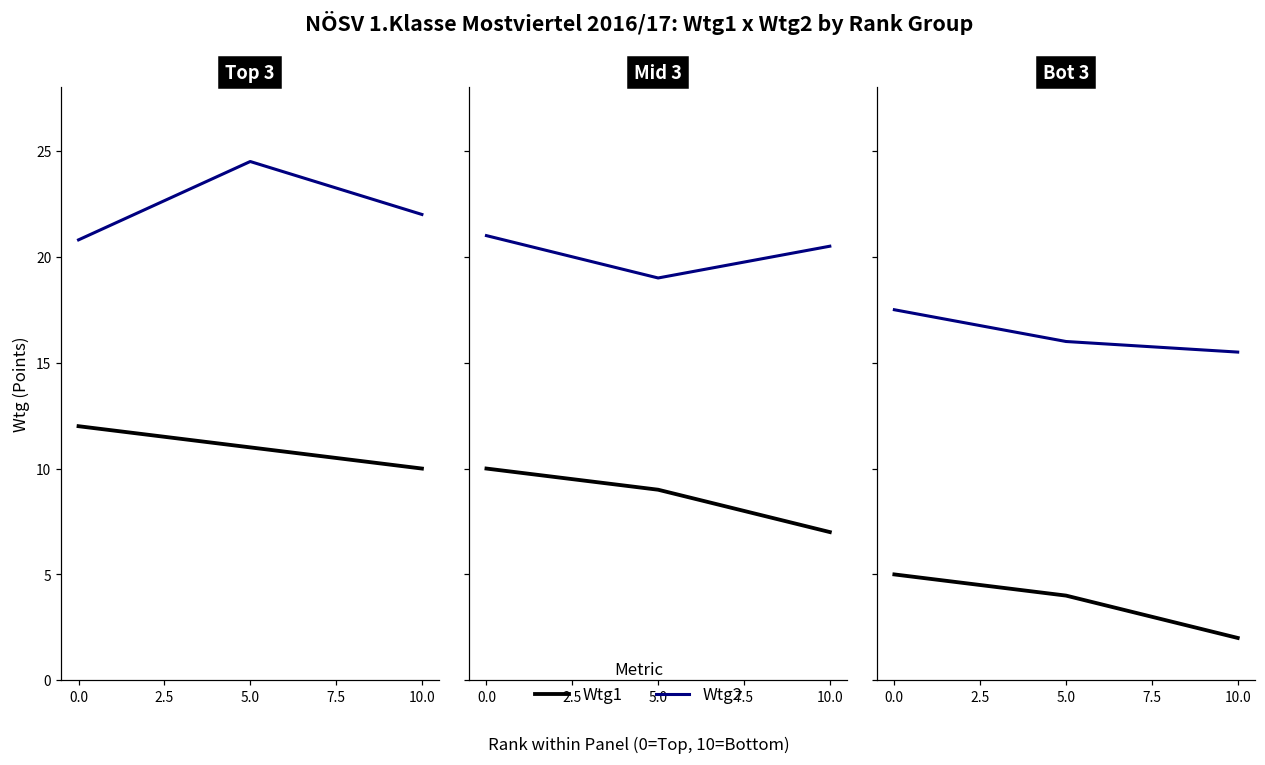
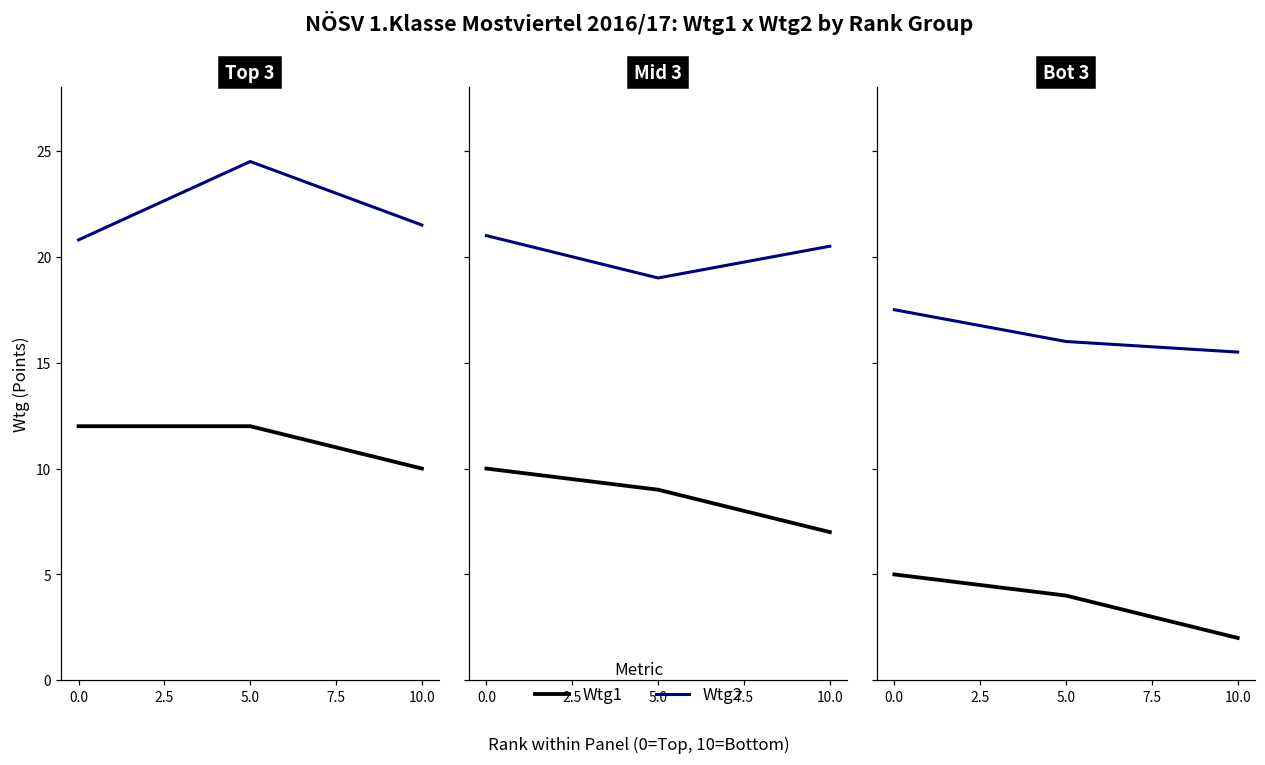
  {
    "Top 3": {
      "Wtg1": {
        "0.0": 12,
-       "5.0": 11,
+       "5.0": 12,
        "10.0": 10
      },
      "Wtg2": {
        "0.0": 20.8,
        "5.0": 24.5,
-       "10.0": 22.0
+       "10.0": 21.5
      }
    }
  }
